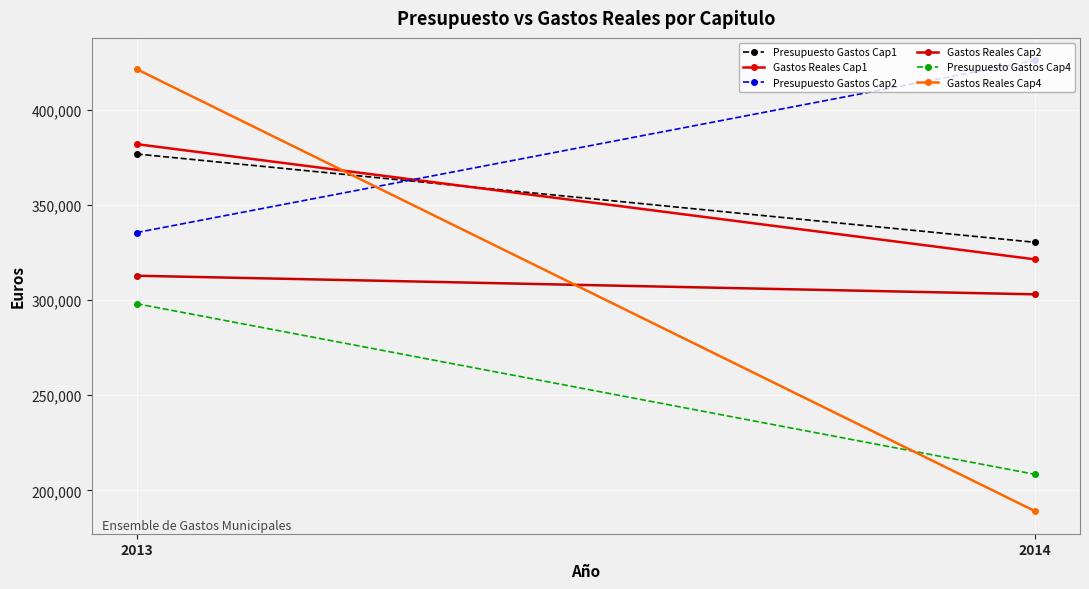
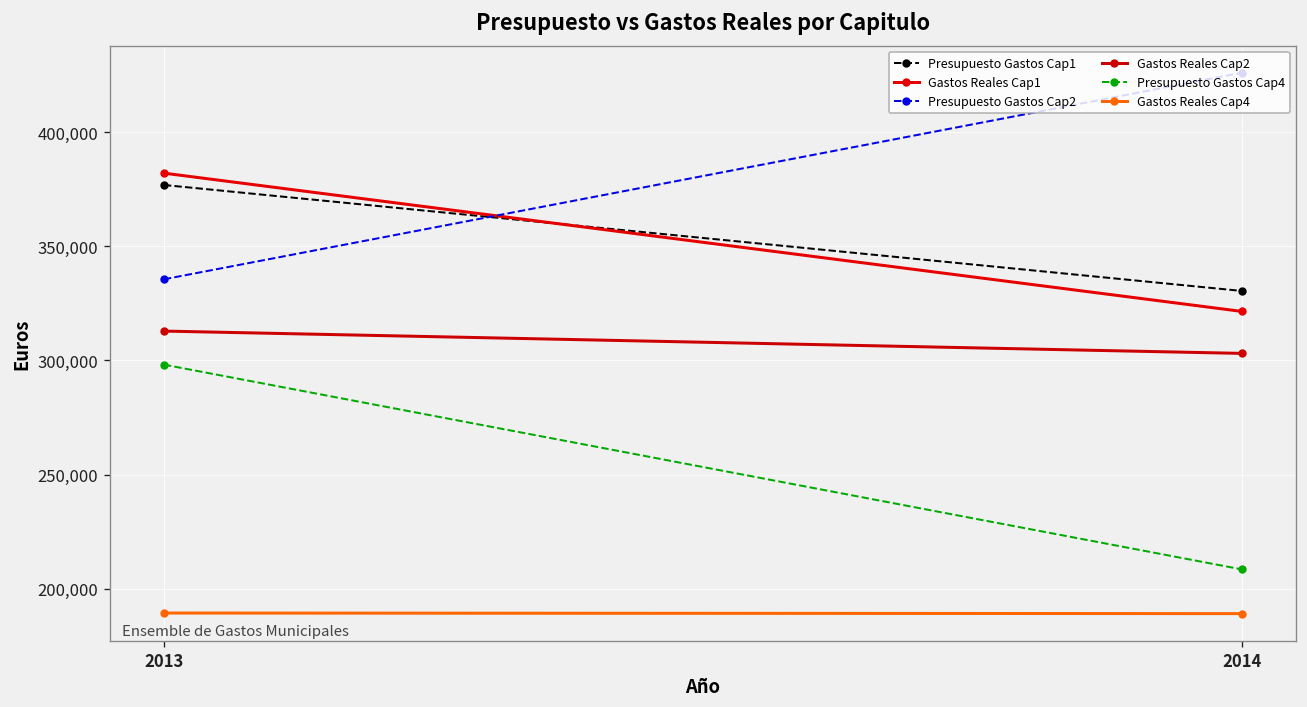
  {
    "Presupuesto Gastos Cap1": {
      "2013": "377,000",
      "2014": "330,000"
    },
    "Presupuesto Gastos Cap2": {
      "2013": "336,000"
    },
    "Presupuesto Gastos Cap4": {
      "2013": "298,000",
      "2014": "208,000"
    },
    "Gastos Reales Cap4": {
-     "2013": "422,000",
+     "2013": "189,000",
      "2014": "189,000"
    }
  }
